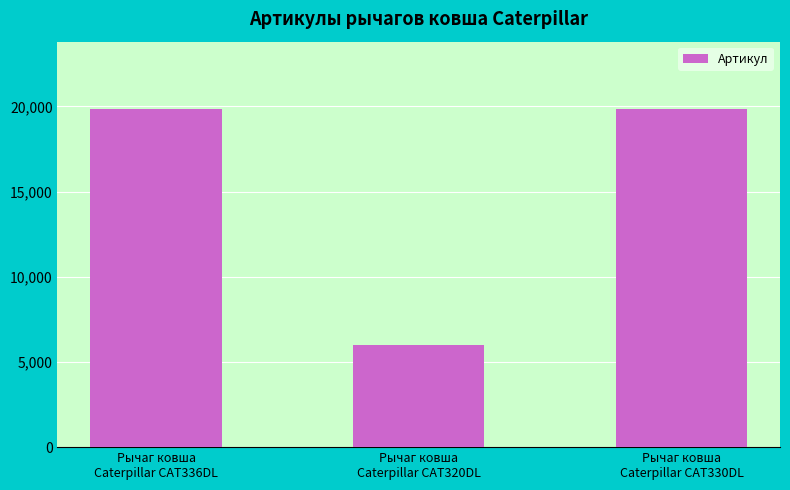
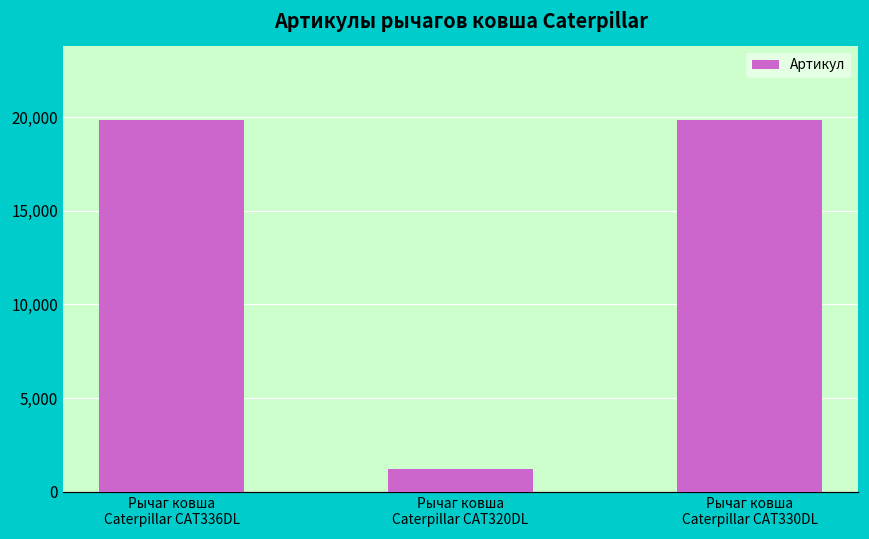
  {
    "Рычаг ковша Caterpillar CAT336DL": "19,800",
-   "Рычаг ковша Caterpillar CAT320DL": "6,000",
+   "Рычаг ковша Caterpillar CAT320DL": "1,200",
    "Рычаг ковша Caterpillar CAT330DL": "19,800"
  }
